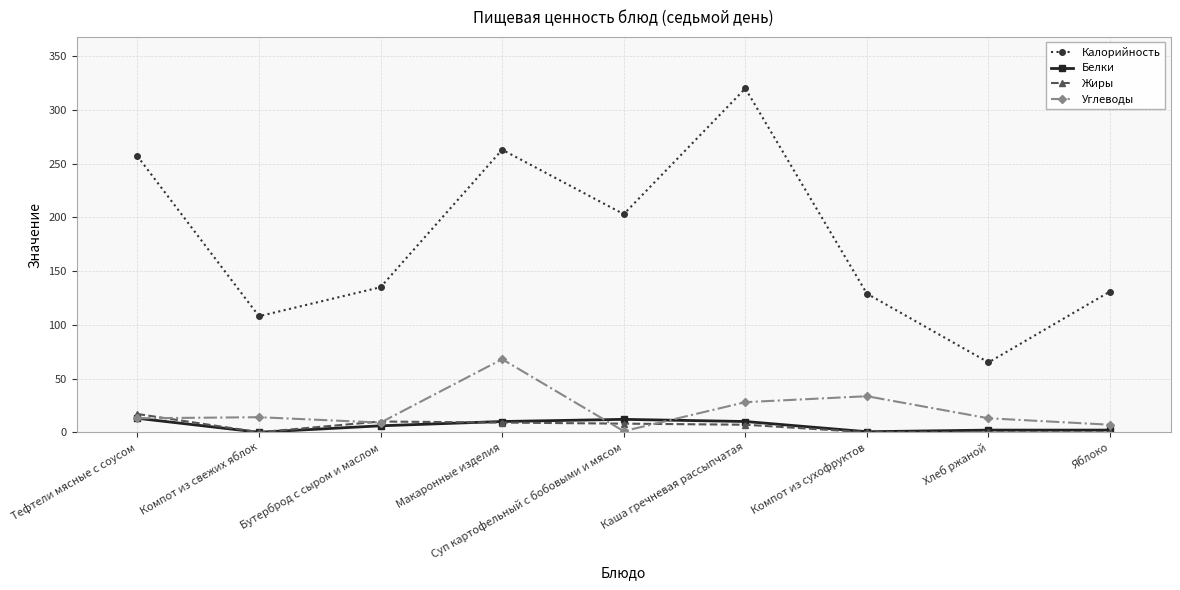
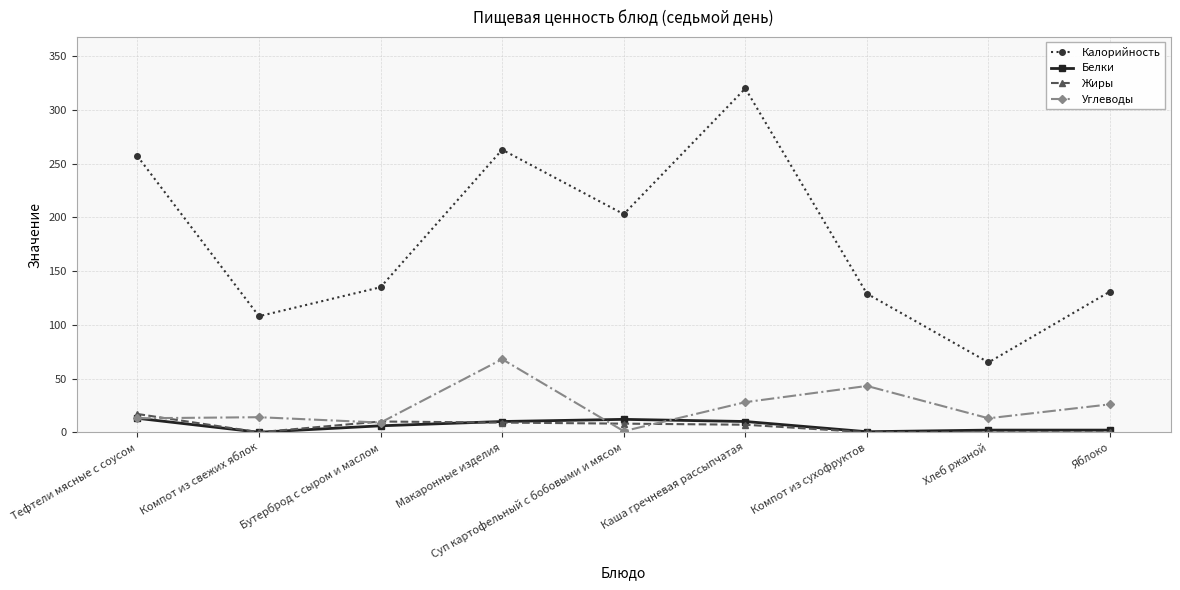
  {
    "Углеводы": {
      "Компот из свежих яблок": 14,
      "Макаронные изделия": 68,
      "Суп картофельный с бобовыми и мясом": 1,
      "Каша гречневая рассыпчатая": 28,
-     "Компот из сухофруктов": 34,
+     "Компот из сухофруктов": 43,
      "Хлеб ржаной": 13,
-     "Яблоко": 7
+     "Яблоко": 26
    }
  }
